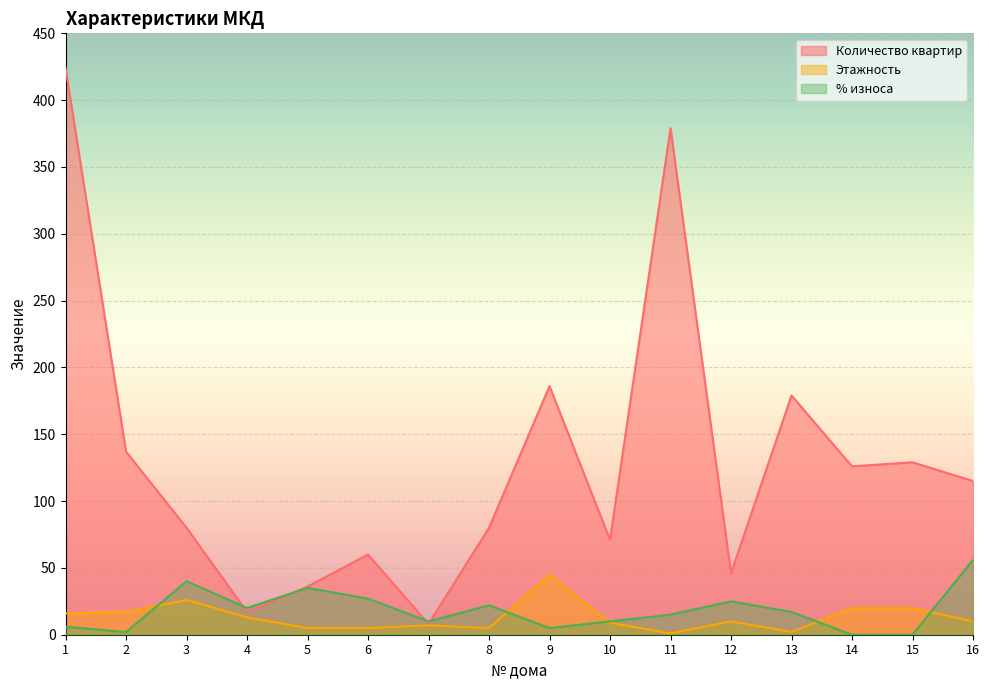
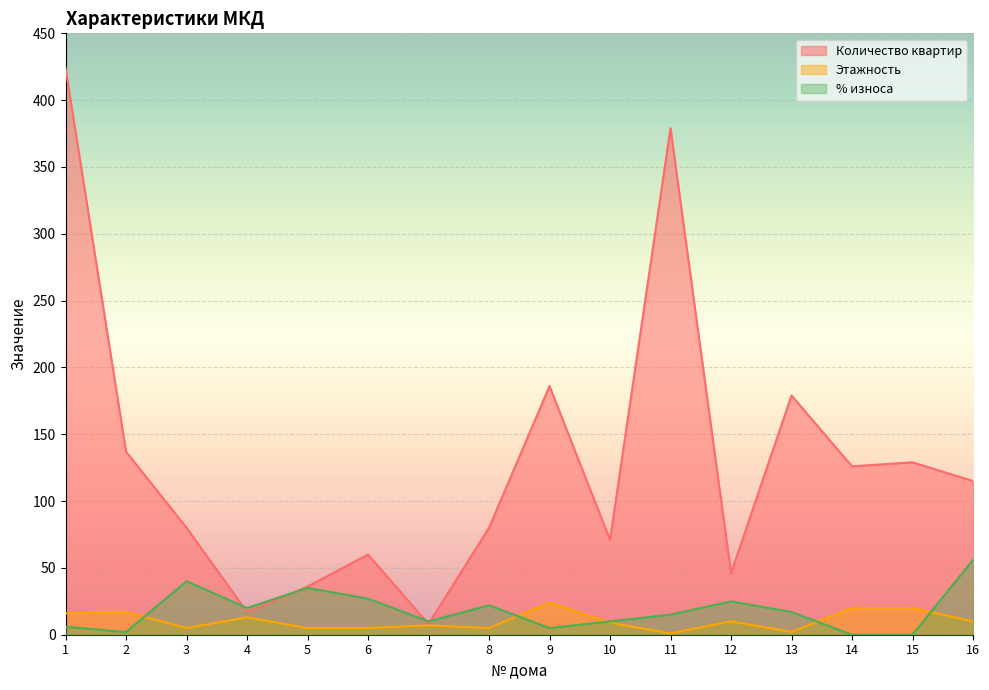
  {
    "Количество квартир": {
      "1": 424,
      "2": 137,
      "3": 80,
      "4": 17,
      "6": 60,
      "8": 80,
      "9": 186,
      "10": 71,
      "11": 379,
      "12": 46,
      "13": 179,
      "14": 126,
      "15": 129,
      "16": 115
    },
    "Этажность": {
      "1": 16,
      "2": 17,
-     "3": 26,
+     "3": 5,
      "4": 13,
      "5": 5,
      "6": 5,
      "8": 5,
-     "9": 45,
+     "9": 24,
      "11": 1,
      "12": 10,
      "13": 2,
      "14": 20,
      "15": 20,
      "16": 10
    },
    "% износа": {
      "1": 6,
      "2": 2,
      "3": 40,
      "4": 20,
      "6": 27,
      "7": 10,
      "8": 22,
      "9": 5,
      "11": 15,
      "12": 25,
      "13": 17,
      "14": 0,
      "15": 0,
      "16": 56
    }
  }
